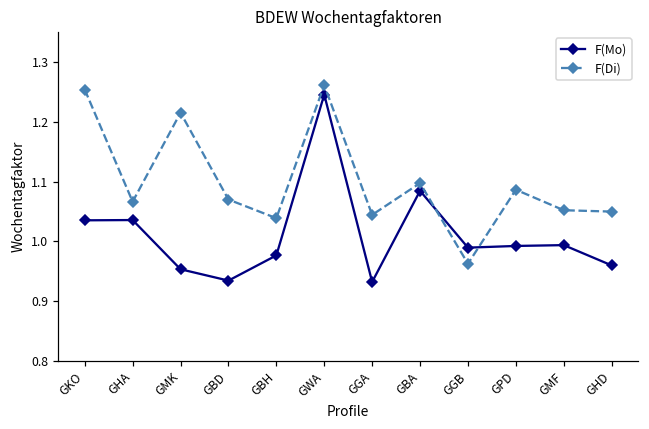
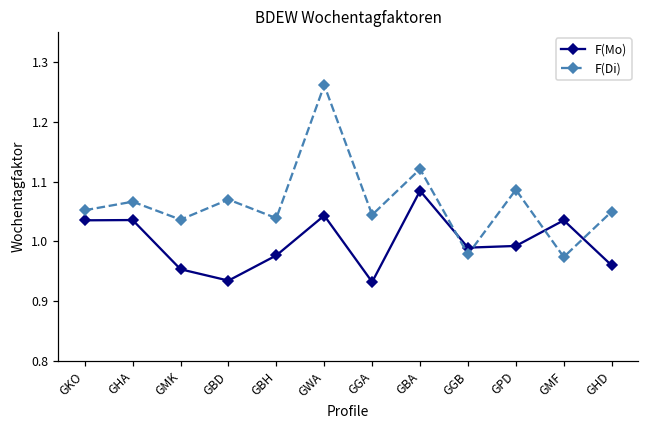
  {
    "F(Mo)": {
      "GKO": 1.04,
      "GHA": 1.04,
      "GMK": 0.95,
      "GBD": 0.93,
      "GBH": 0.98,
-     "GWA": 1.25,
+     "GWA": 1.04,
      "GGA": 0.93,
      "GBA": 1.08,
      "GGB": 0.99,
      "GPD": 0.99,
-     "GMF": 0.99,
+     "GMF": 1.04,
      "GHD": 0.96
    },
    "F(Di)": {
-     "GKO": 1.25,
+     "GKO": 1.05,
      "GHA": 1.07,
-     "GMK": 1.22,
+     "GMK": 1.04,
      "GBD": 1.07,
      "GBH": 1.04,
      "GWA": 1.26,
      "GGA": 1.04,
-     "GBA": 1.10,
-     "GGB": 0.96,
+     "GBA": 1.12,
+     "GGB": 0.98,
      "GPD": 1.09,
-     "GMF": 1.05,
+     "GMF": 0.97,
      "GHD": 1.05
    }
  }
